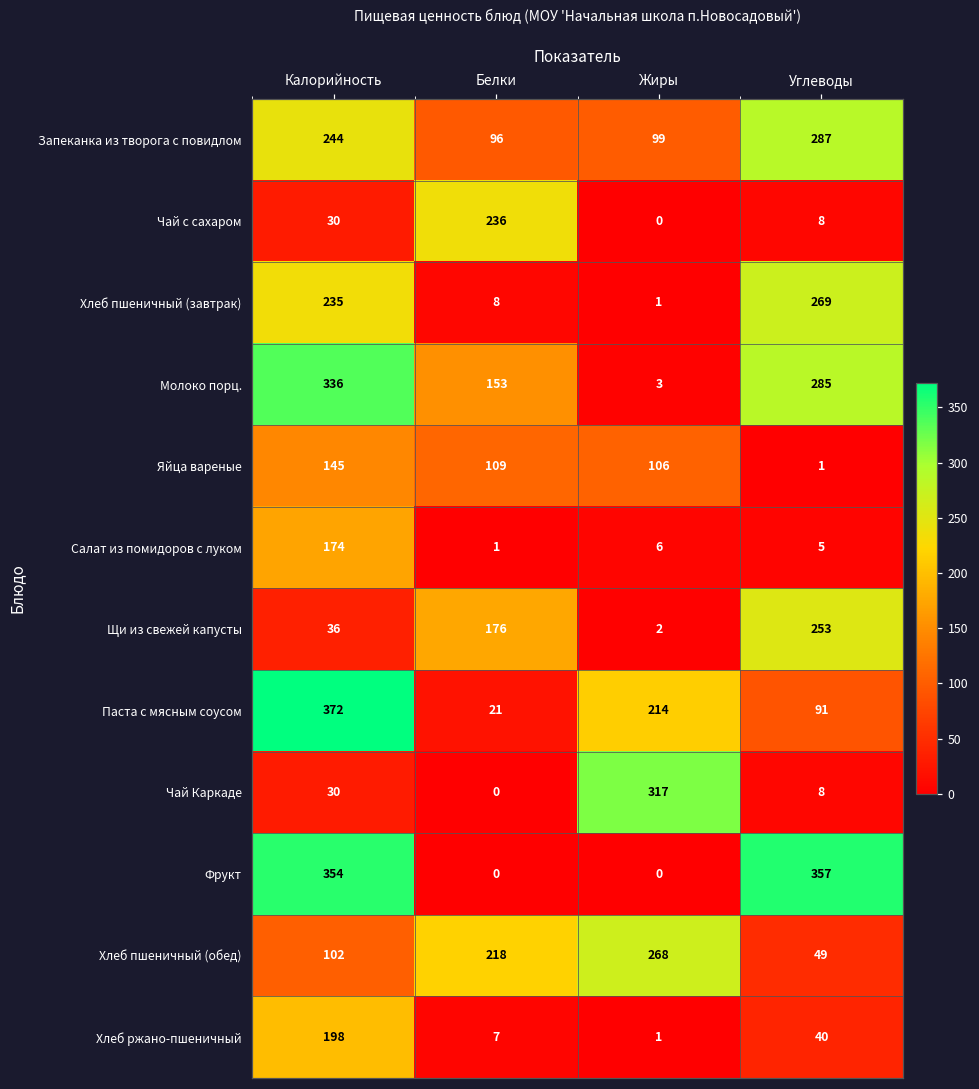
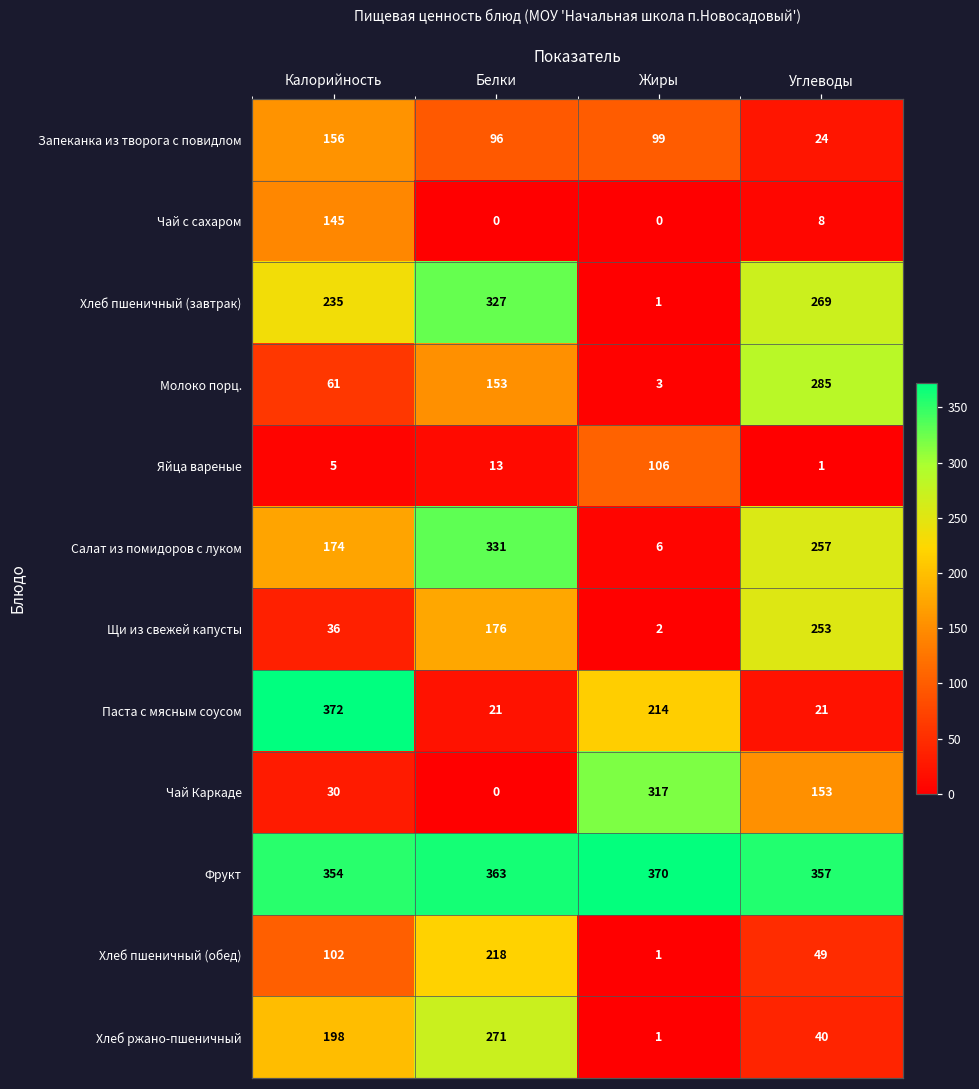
  {
    "Запеканка из творога с повидлом": {
-     "Калорийность": 244,
+     "Калорийность": 156,
      "Белки": 96,
      "Жиры": 99,
-     "Углеводы": 287
+     "Углеводы": 24
    },
    "Чай с сахаром": {
-     "Калорийность": 30,
-     "Белки": 236,
+     "Калорийность": 145,
+     "Белки": 0,
      "Жиры": 0,
      "Углеводы": 8
    },
    "Хлеб пшеничный (завтрак)": {
      "Калорийность": 235,
-     "Белки": 8,
+     "Белки": 327,
      "Жиры": 1,
      "Углеводы": 269
    },
    "Молоко порц.": {
-     "Калорийность": 336,
+     "Калорийность": 61,
      "Белки": 153,
      "Жиры": 3,
      "Углеводы": 285
    },
    "Яйца вареные": {
-     "Калорийность": 145,
-     "Белки": 109,
+     "Калорийность": 5,
+     "Белки": 13,
      "Жиры": 106,
      "Углеводы": 1
    },
    "Салат из помидоров с луком": {
      "Калорийность": 174,
-     "Белки": 1,
+     "Белки": 331,
      "Жиры": 6,
-     "Углеводы": 5
+     "Углеводы": 257
    },
    "Щи из свежей капусты": {
      "Калорийность": 36,
      "Белки": 176,
      "Жиры": 2,
      "Углеводы": 253
    },
    "Паста с мясным соусом": {
      "Калорийность": 372,
      "Белки": 21,
      "Жиры": 214,
-     "Углеводы": 91
+     "Углеводы": 21
    },
    "Чай Каркаде": {
      "Калорийность": 30,
      "Белки": 0,
      "Жиры": 317,
-     "Углеводы": 8
+     "Углеводы": 153
    },
    "Фрукт": {
      "Калорийность": 354,
-     "Белки": 0,
-     "Жиры": 0,
+     "Белки": 363,
+     "Жиры": 370,
      "Углеводы": 357
    },
    "Хлеб пшеничный (обед)": {
      "Калорийность": 102,
      "Белки": 218,
-     "Жиры": 268,
+     "Жиры": 1,
      "Углеводы": 49
    },
    "Хлеб ржано-пшеничный": {
      "Калорийность": 198,
-     "Белки": 7,
+     "Белки": 271,
      "Жиры": 1,
      "Углеводы": 40
    }
  }
